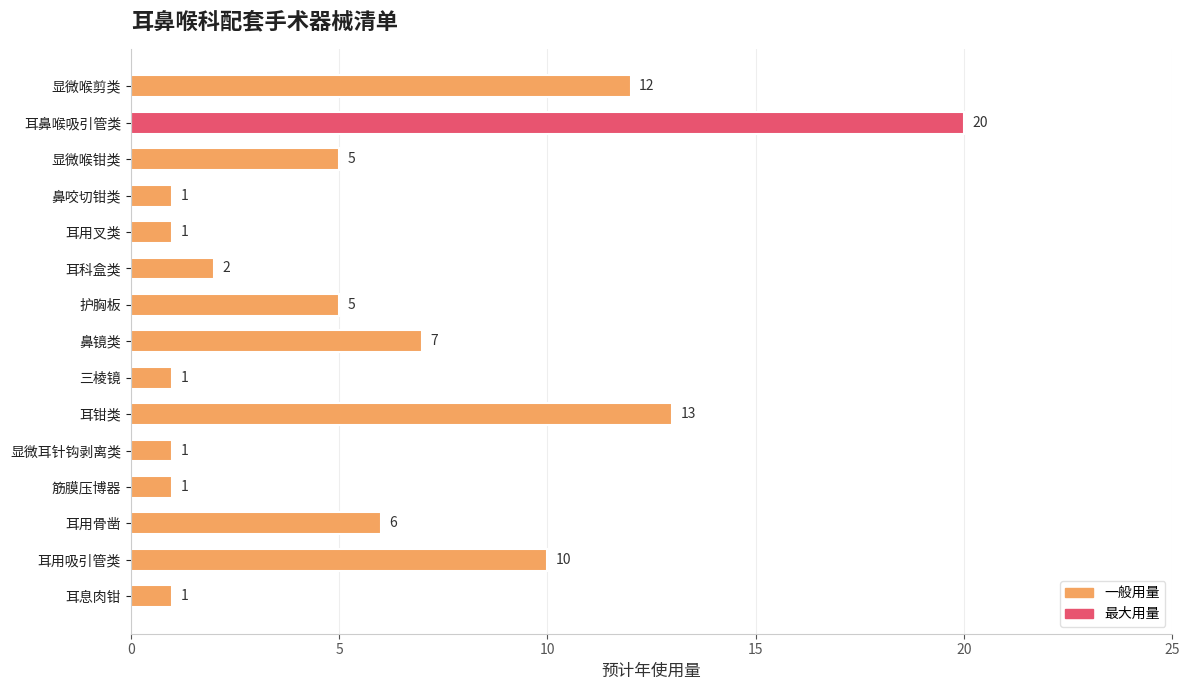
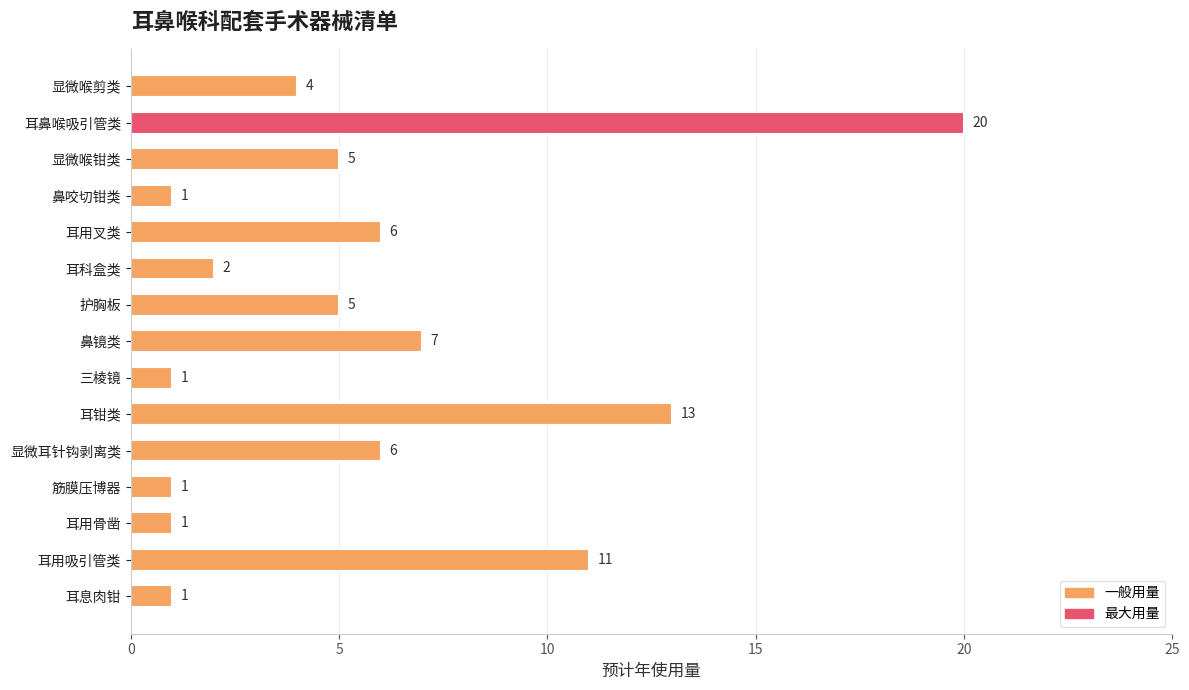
  {
-   "显微喉剪类": 12,
+   "显微喉剪类": 4,
    "耳鼻喉吸引管类": 20,
    "显微喉钳类": 5,
    "鼻咬切钳类": 1,
-   "耳用叉类": 1,
+   "耳用叉类": 6,
    "耳科盒类": 2,
    "护胸板": 5,
    "鼻镜类": 7,
    "三棱镜": 1,
    "耳钳类": 13,
-   "显微耳针钩剥离类": 1,
+   "显微耳针钩剥离类": 6,
    "筋膜压博器": 1,
-   "耳用骨凿": 6,
-   "耳用吸引管类": 10,
+   "耳用骨凿": 1,
+   "耳用吸引管类": 11,
    "耳息肉钳": 1
  }
